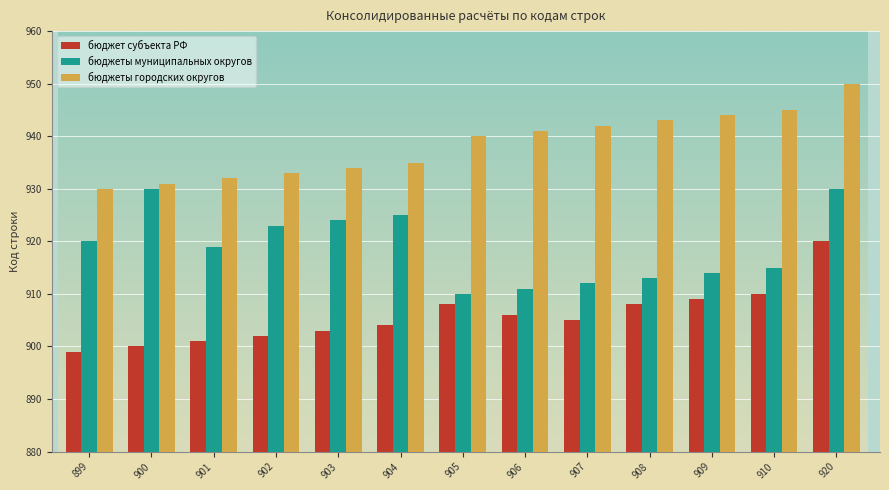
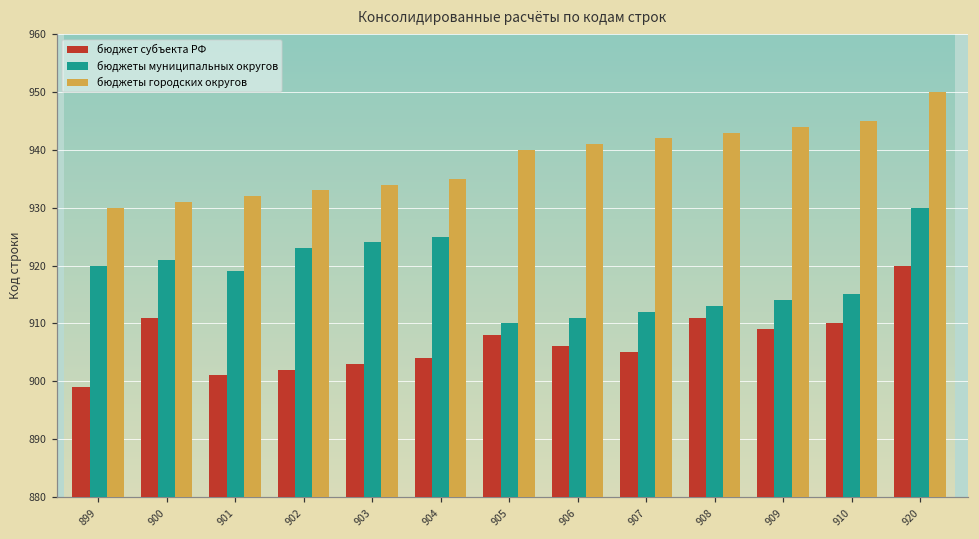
  {
    "бюджет субъекта РФ": {
      "899": 899,
-     "900": 900,
+     "900": 911,
      "901": 901,
      "902": 902,
      "903": 903,
      "904": 904,
      "905": 908,
      "906": 906,
      "907": 905,
-     "908": 908,
+     "908": 911,
      "909": 909,
      "910": 910,
      "920": 920
    },
    "бюджеты муниципальных округов": {
      "899": 920,
-     "900": 930,
+     "900": 921,
      "901": 919,
      "902": 923,
      "903": 924,
      "904": 925,
      "905": 910,
      "906": 911,
      "907": 912,
      "908": 913,
      "909": 914,
      "910": 915,
      "920": 930
    },
    "бюджеты городских округов": {
      "899": 930,
      "900": 931,
      "901": 932,
      "902": 933,
      "903": 934,
      "904": 935,
      "905": 940,
      "906": 941,
      "907": 942,
      "908": 943,
      "909": 944,
      "910": 945,
      "920": 950
    }
  }
